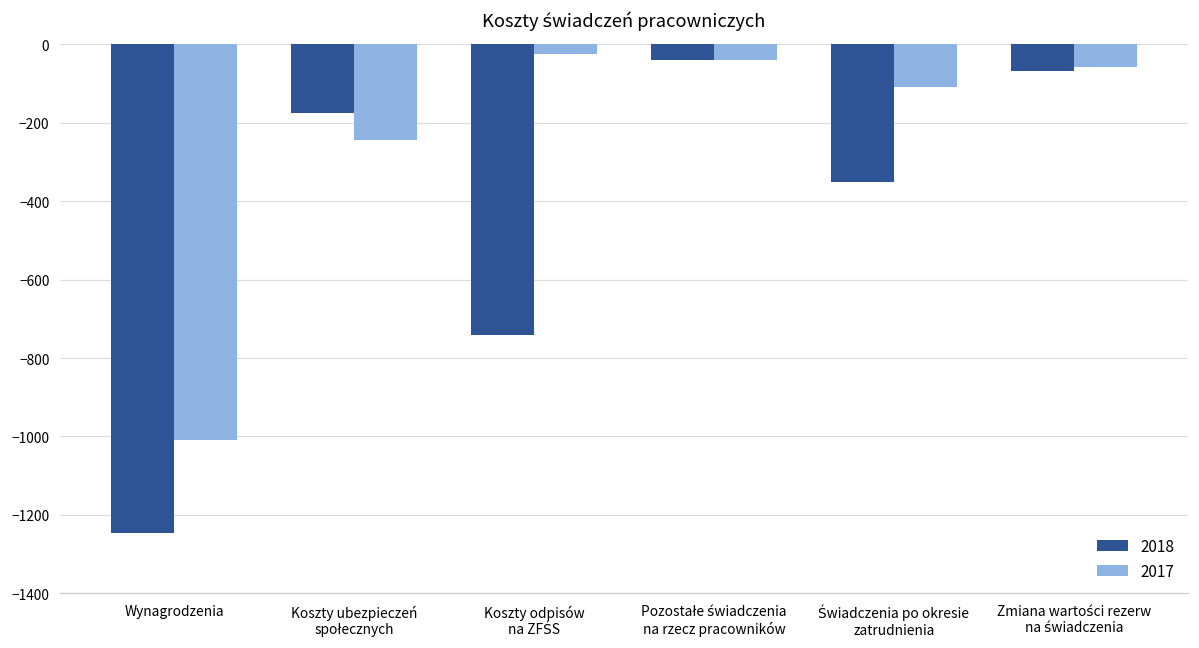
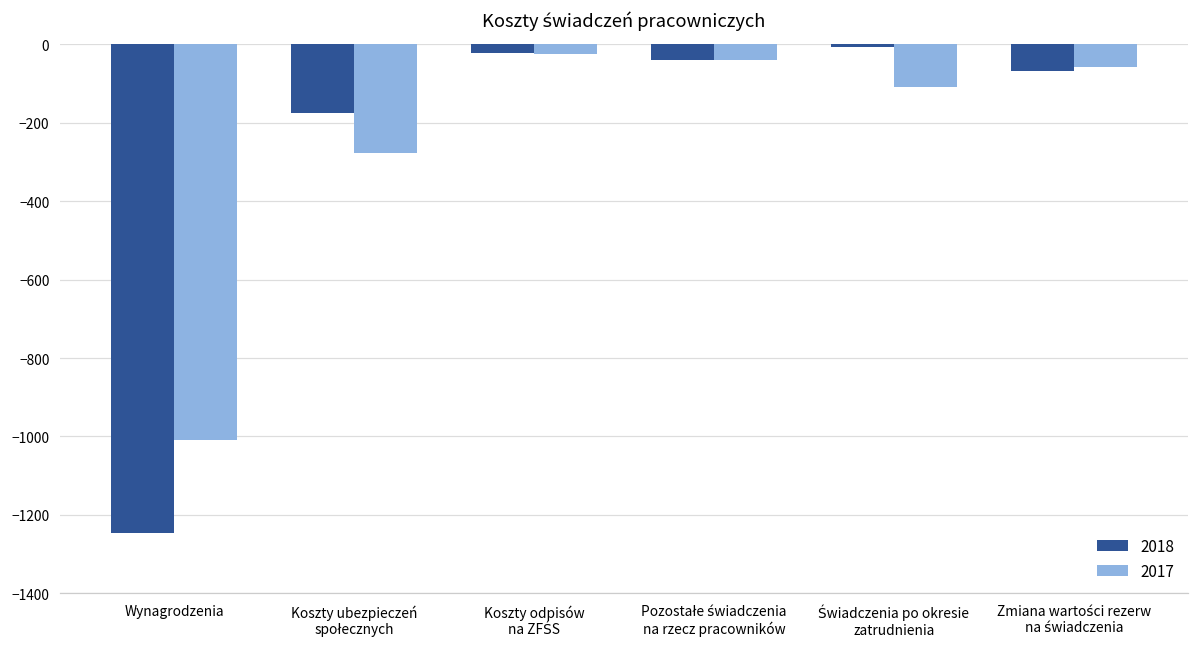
  {
    "2018": {
      "Wynagrodzenia": -1250,
      "Koszty ubezpieczeń społecznych": -180,
-     "Koszty odpisów na ZFŚS": -740,
+     "Koszty odpisów na ZFŚS": -20,
      "Pozostałe świadczenia na rzecz pracowników": -40,
-     "Świadczenia po okresie zatrudnienia": -350,
+     "Świadczenia po okresie zatrudnienia": -10,
      "Zmiana wartości rezerw na świadczenia": -70
    },
    "2017": {
      "Wynagrodzenia": -1010,
-     "Koszty ubezpieczeń społecznych": -240,
+     "Koszty ubezpieczeń społecznych": -280,
      "Koszty odpisów na ZFŚS": -20,
      "Pozostałe świadczenia na rzecz pracowników": -40,
      "Świadczenia po okresie zatrudnienia": -110,
      "Zmiana wartości rezerw na świadczenia": -60
    }
  }
